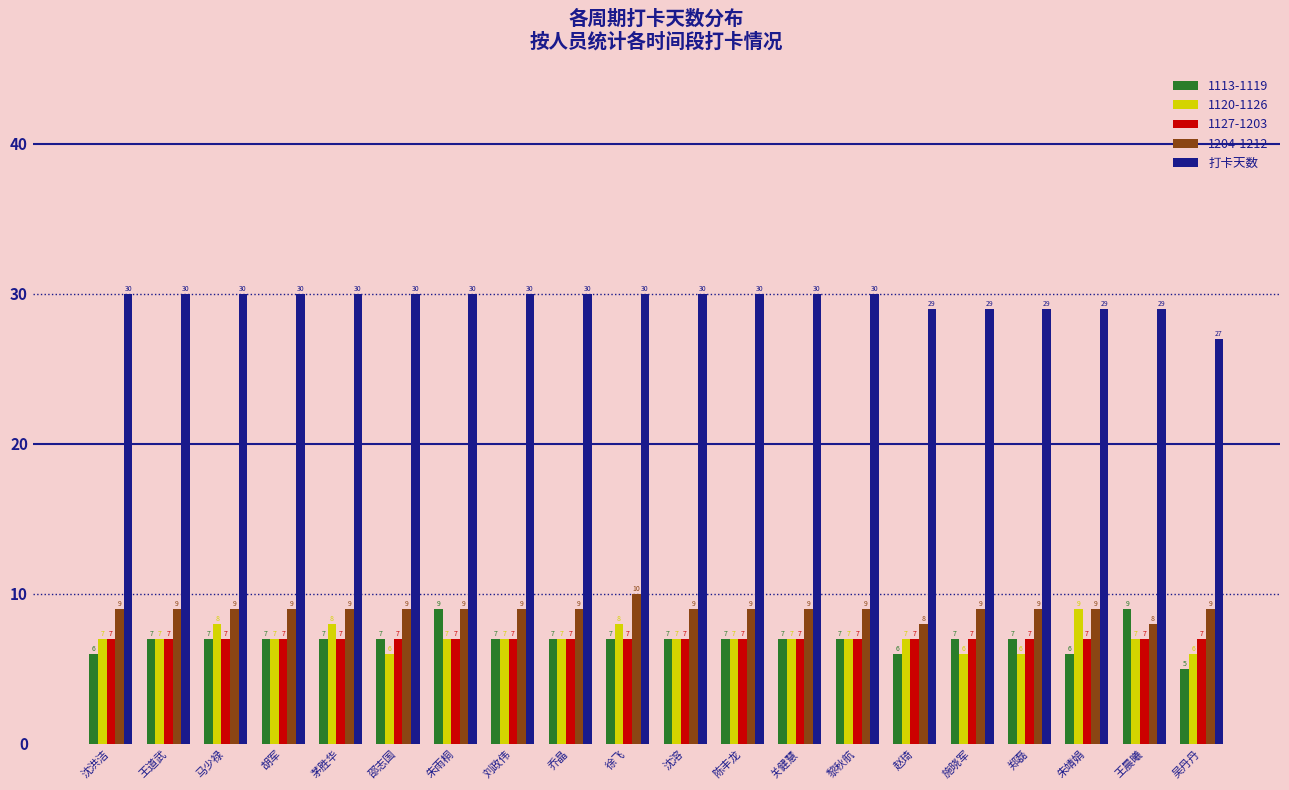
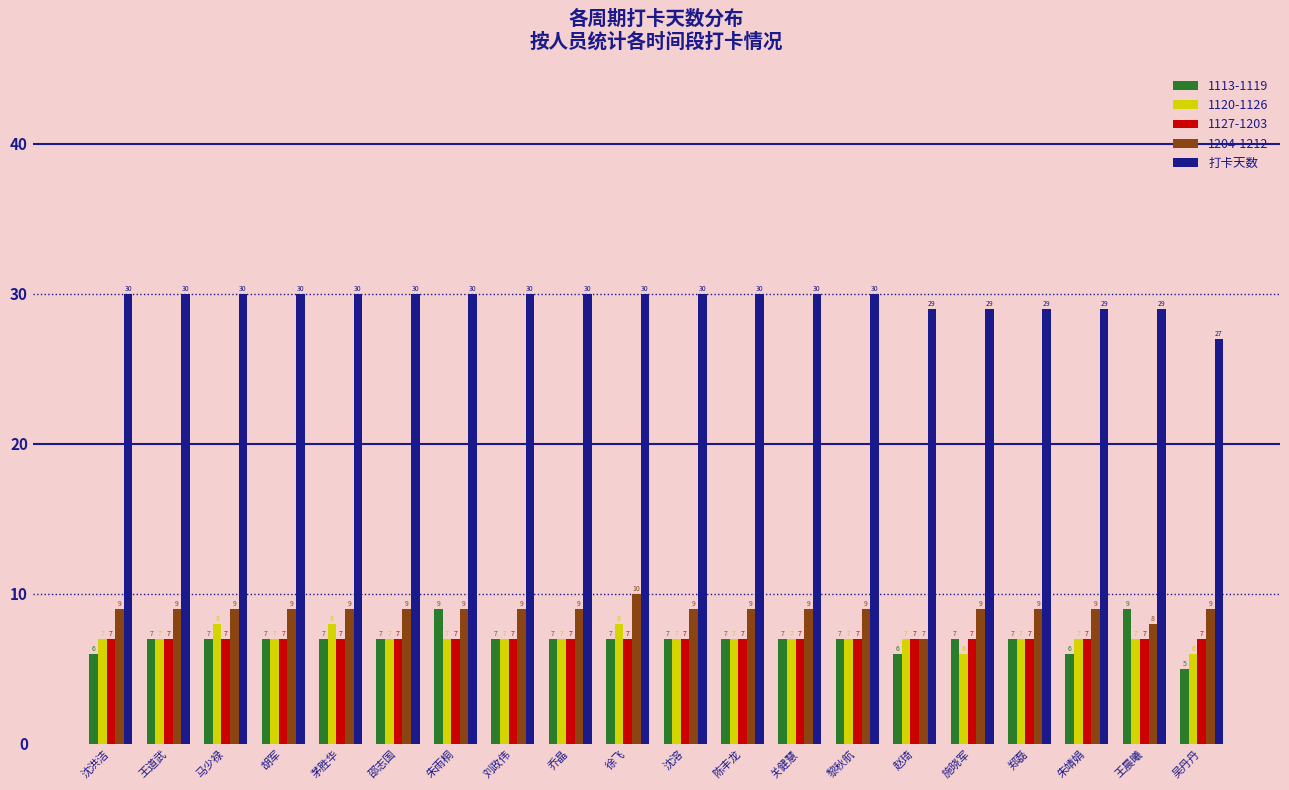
  {
    "1113-1119": {
      "沈洪洁": 6,
      "王道武": 7,
      "马少禄": 7,
      "胡军": 7,
      "茅胜华": 7,
      "邵志国": 7,
      "朱雨桐": 9,
      "刘政伟": 7,
      "乔晶": 7,
      "徐飞": 7,
      "沈溶": 7,
      "陈丰龙": 7,
      "关健慧": 7,
      "黎秋航": 7,
      "赵琦": 6,
      "施晓军": 7,
      "郑磊": 7,
      "朱靖娟": 6,
      "王晨曦": 9,
      "吴丹丹": 5
    },
    "1120-1126": {
      "沈洪洁": 7,
      "王道武": 7,
      "马少禄": 8,
      "胡军": 7,
      "茅胜华": 8,
-     "邵志国": 6,
+     "邵志国": 7,
      "朱雨桐": 7,
      "刘政伟": 7,
      "乔晶": 7,
      "徐飞": 8,
      "沈溶": 7,
      "陈丰龙": 7,
      "关健慧": 7,
      "黎秋航": 7,
      "赵琦": 7,
      "施晓军": 6,
-     "郑磊": 6,
-     "朱靖娟": 9,
+     "郑磊": 7,
+     "朱靖娟": 7,
      "王晨曦": 7,
      "吴丹丹": 6
    },
    "1127-1203": {
      "沈洪洁": 7,
      "王道武": 7,
      "马少禄": 7,
      "胡军": 7,
      "茅胜华": 7,
      "邵志国": 7,
      "朱雨桐": 7,
      "刘政伟": 7,
      "乔晶": 7,
      "徐飞": 7,
      "沈溶": 7,
      "陈丰龙": 7,
      "关健慧": 7,
      "黎秋航": 7,
      "赵琦": 7,
      "施晓军": 7,
      "郑磊": 7,
      "朱靖娟": 7,
      "王晨曦": 7,
      "吴丹丹": 7
    },
    "1204-1212": {
      "沈洪洁": 9,
      "王道武": 9,
      "马少禄": 9,
      "胡军": 9,
      "茅胜华": 9,
      "邵志国": 9,
      "朱雨桐": 9,
      "刘政伟": 9,
      "乔晶": 9,
      "徐飞": 10,
      "沈溶": 9,
      "陈丰龙": 9,
      "关健慧": 9,
      "黎秋航": 9,
-     "赵琦": 8,
+     "赵琦": 7,
      "施晓军": 9,
      "郑磊": 9,
      "朱靖娟": 9,
      "王晨曦": 8,
      "吴丹丹": 9
    },
    "打卡天数": {
      "沈洪洁": 30,
      "王道武": 30,
      "马少禄": 30,
      "胡军": 30,
      "茅胜华": 30,
      "邵志国": 30,
      "朱雨桐": 30,
      "刘政伟": 30,
      "乔晶": 30,
      "徐飞": 30,
      "沈溶": 30,
      "陈丰龙": 30,
      "关健慧": 30,
      "黎秋航": 30,
      "赵琦": 29,
      "施晓军": 29,
      "郑磊": 29,
      "朱靖娟": 29,
      "王晨曦": 29,
      "吴丹丹": 27
    }
  }
